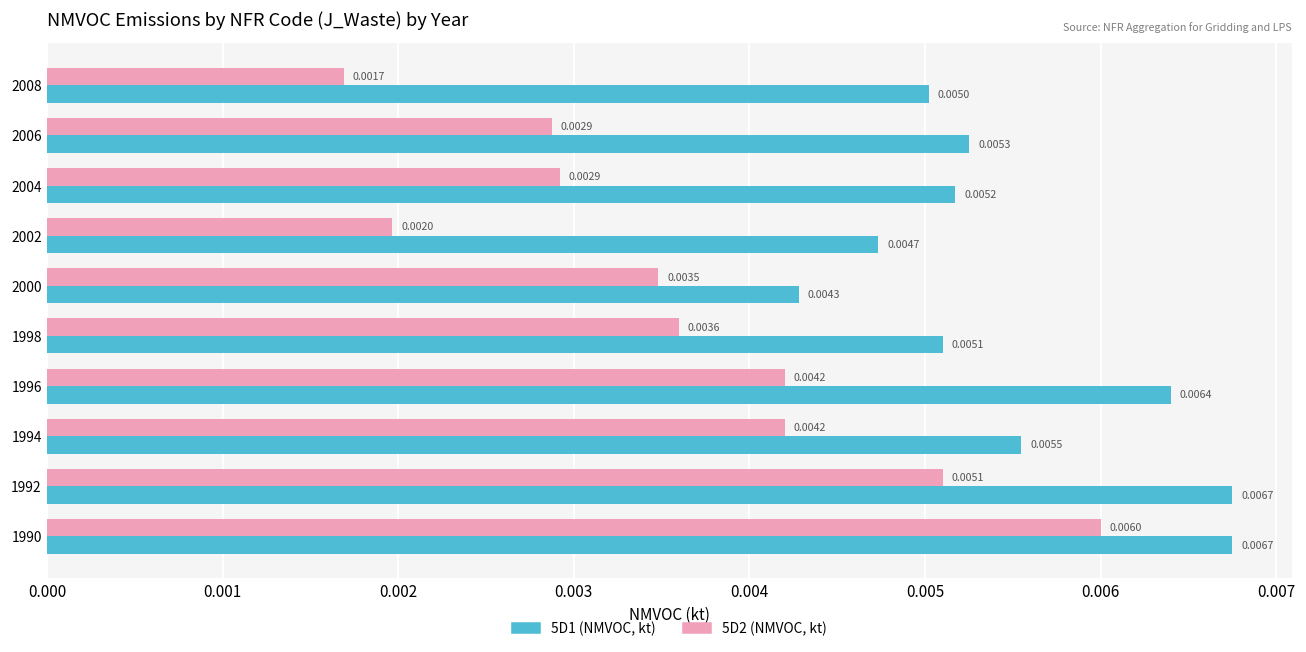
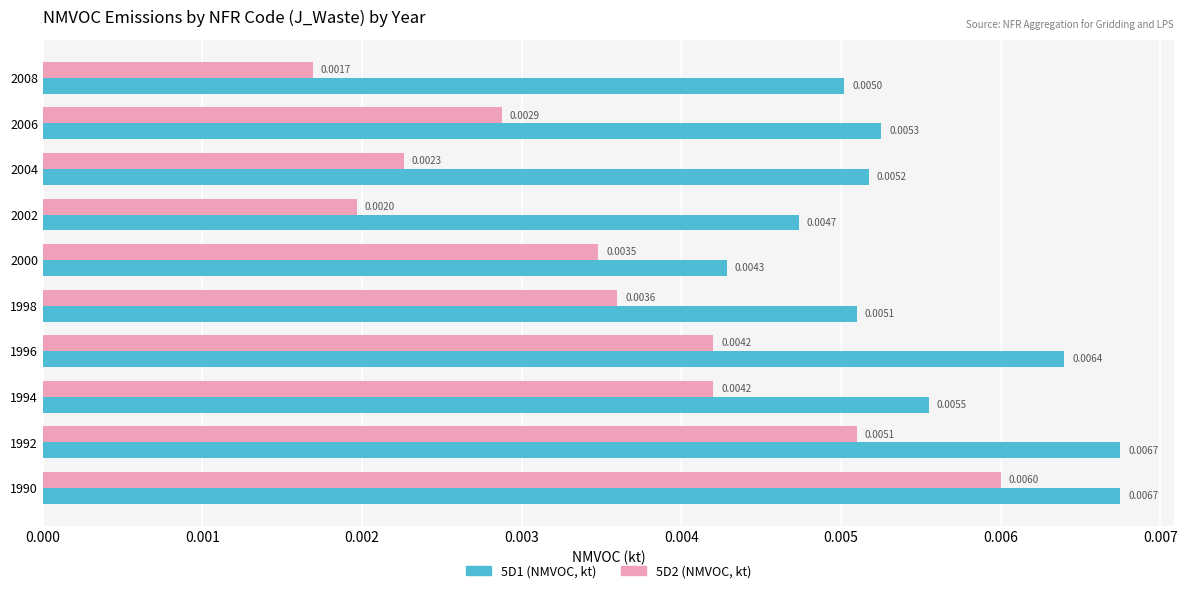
  {
    "5D1 (NMVOC, kt)": {
      "2008": 0.0050,
      "2006": 0.0053,
      "2004": 0.0052,
      "2002": 0.0047,
      "2000": 0.0043,
      "1998": 0.0051,
      "1996": 0.0064,
      "1994": 0.0055,
      "1992": 0.0067,
      "1990": 0.0067
    },
    "5D2 (NMVOC, kt)": {
      "2008": 0.0017,
      "2006": 0.0029,
-     "2004": 0.0029,
+     "2004": 0.0023,
      "2002": 0.0020,
      "2000": 0.0035,
      "1998": 0.0036,
      "1996": 0.0042,
      "1994": 0.0042,
      "1992": 0.0051,
      "1990": 0.0060
    }
  }
